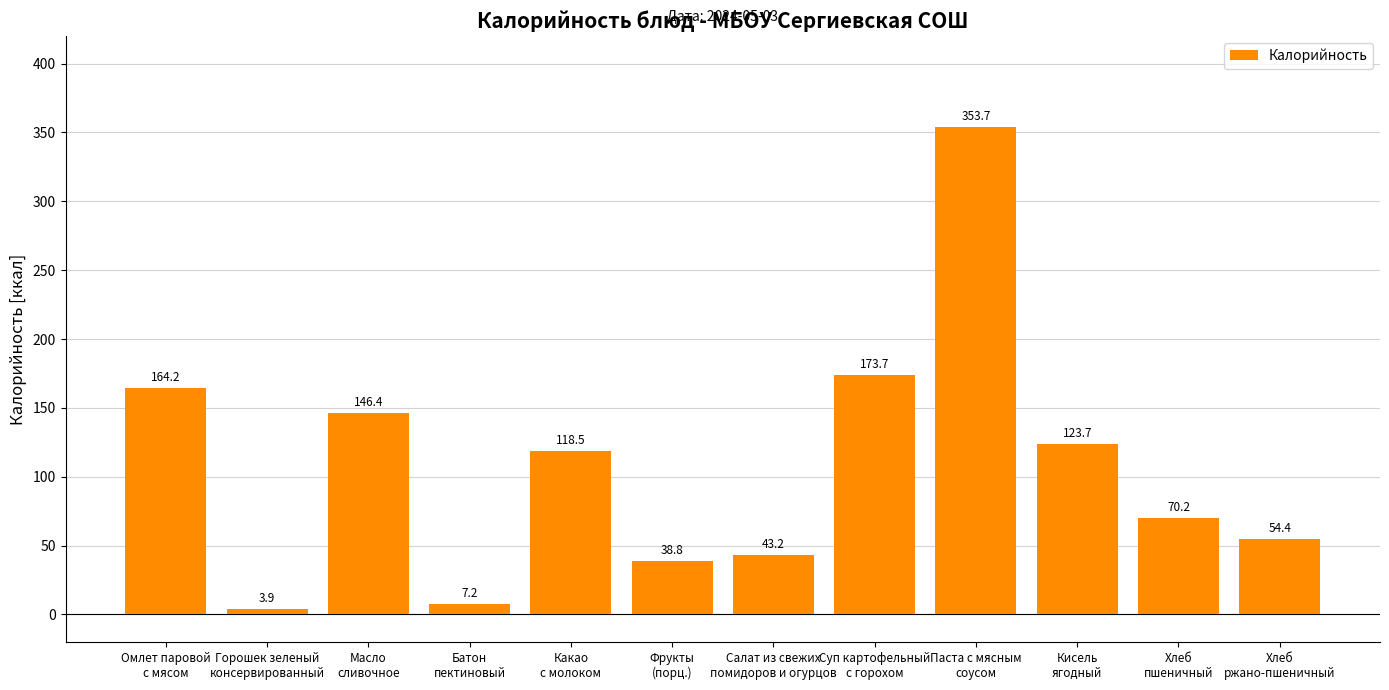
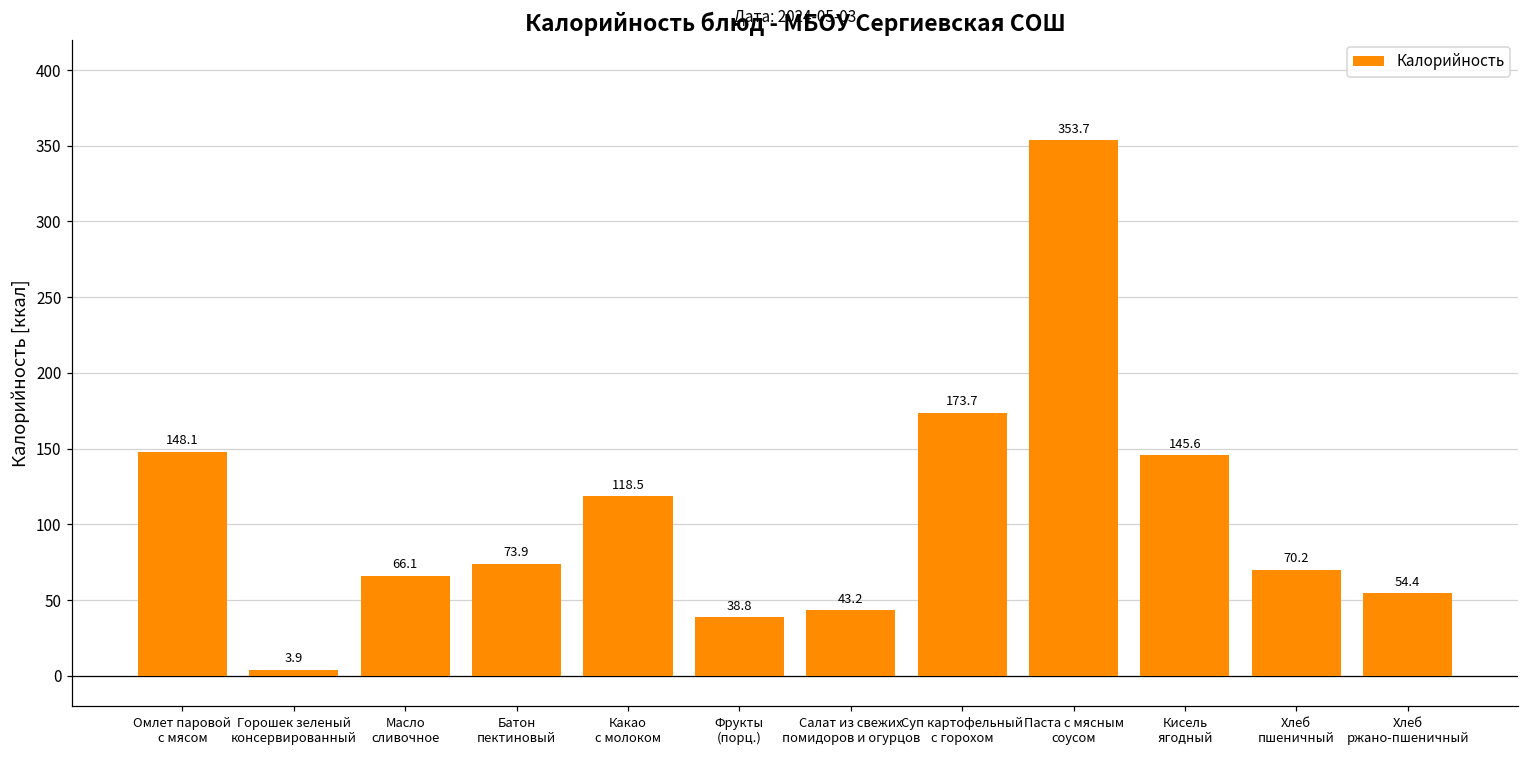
  {
-   "Омлет паровой с мясом": 164.2,
+   "Омлет паровой с мясом": 148.1,
    "Горошек зеленый консервированный": 3.9,
-   "Масло сливочное": 146.4,
-   "Батон пектиновый": 7.2,
+   "Масло сливочное": 66.1,
+   "Батон пектиновый": 73.9,
    "Какао с молоком": 118.5,
    "Фрукты (порц.)": 38.8,
    "Салат из свежих помидоров и огурцов": 43.2,
    "Паста с мясным соусом": 353.7,
-   "Кисель ягодный": 123.7,
+   "Кисель ягодный": 145.6,
    "Хлеб пшеничный": 70.2,
    "Хлеб ржано-пшеничный": 54.4
  }
